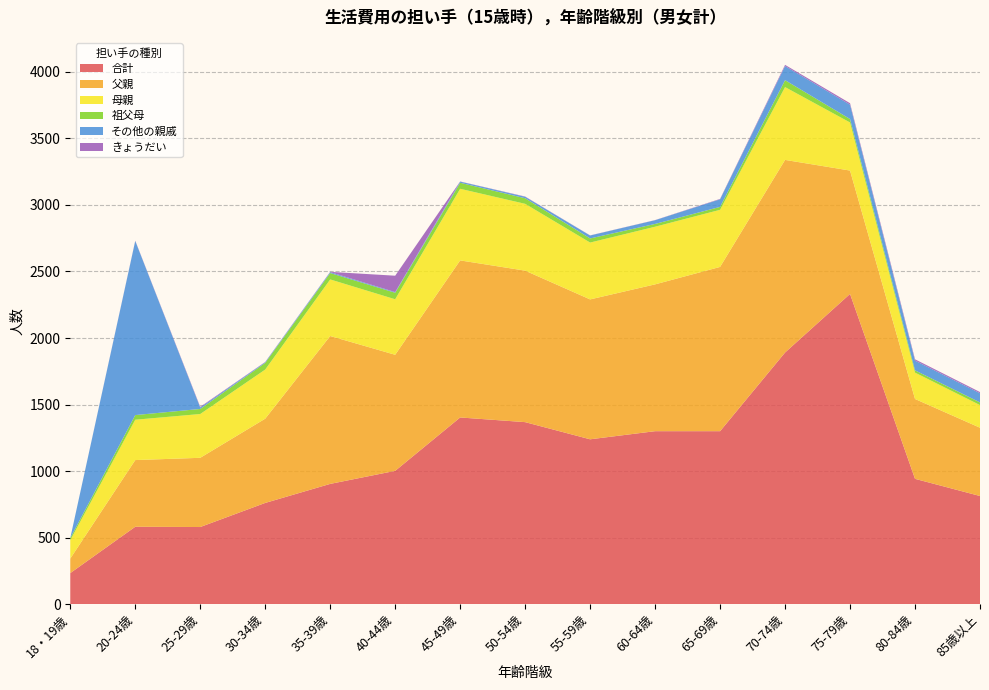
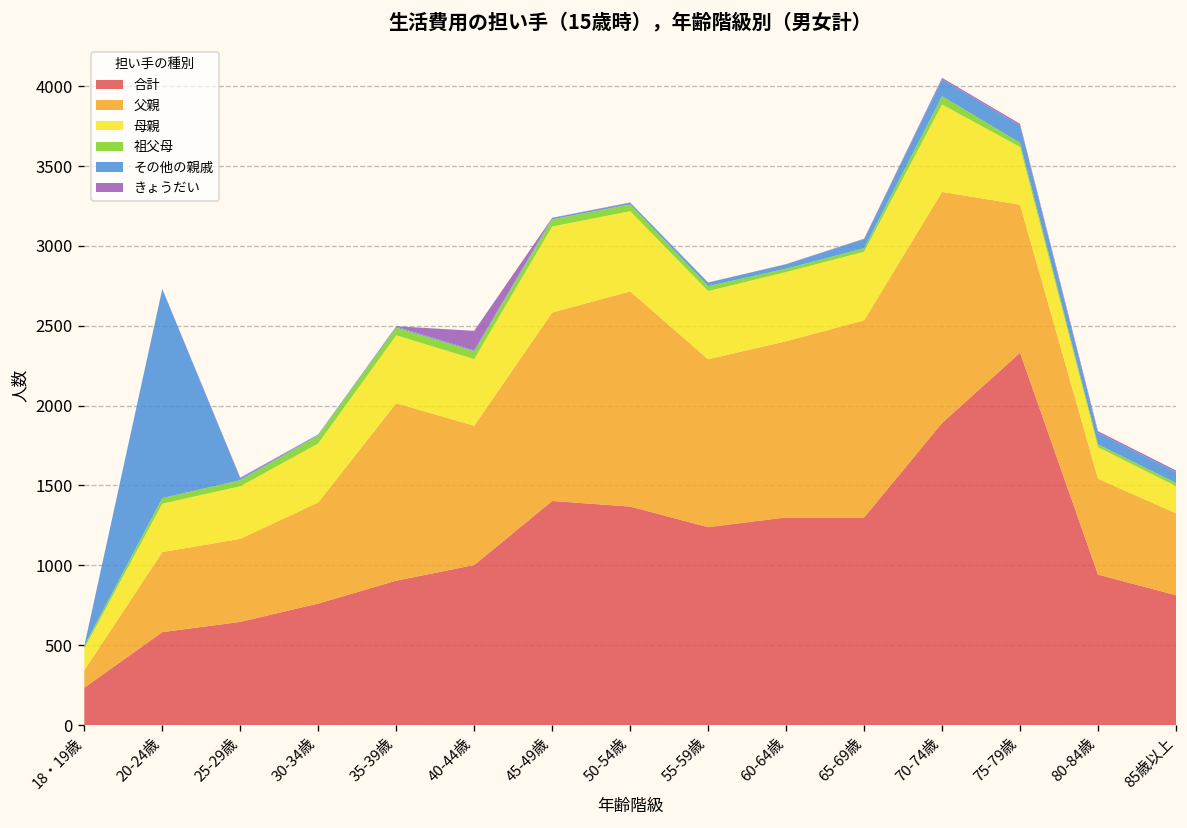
  {
    "合計": {
      "18・19歳": 230,
      "20-24歳": 580,
-     "25-29歳": 580,
+     "25-29歳": 650,
      "30-34歳": 760,
      "35-39歳": 900,
      "40-44歳": 1000,
      "45-49歳": 1400,
      "50-54歳": 1370,
      "55-59歳": 1240,
      "60-64歳": 1300,
      "65-69歳": 1300,
      "70-74歳": 1890,
      "75-79歳": 2330,
      "80-84歳": 940,
      "85歳以上": 810
    },
    "父親": {
      "18・19歳": 110,
      "20-24歳": 500,
      "25-29歳": 520,
      "30-34歳": 630,
      "35-39歳": 1110,
      "40-44歳": 870,
      "45-49歳": 1180,
-     "50-54歳": 1140,
+     "50-54歳": 1350,
      "55-59歳": 1050,
      "60-64歳": 1100,
      "65-69歳": 1230,
      "70-74歳": 1450,
      "75-79歳": 930,
      "80-84歳": 600,
      "85歳以上": 510
    },
    "母親": {
      "20-24歳": 300,
      "25-29歳": 330,
      "30-34歳": 370,
      "35-39歳": 430,
      "40-44歳": 420,
      "45-49歳": 540,
      "50-54歳": 500,
      "55-59歳": 430,
      "60-64歳": 430,
      "65-69歳": 430,
      "70-74歳": 550,
      "75-79歳": 360,
      "85歳以上": 170
    },
    "祖父母": {
      "20-24歳": 40,
      "55-59歳": 30,
      "60-64歳": 20,
      "65-69歳": 20,
      "70-74歳": 50,
      "75-79歳": 30,
      "85歳以上": 20
    },
    "きょうだい": {
      "40-44歳": 120
    }
  }
